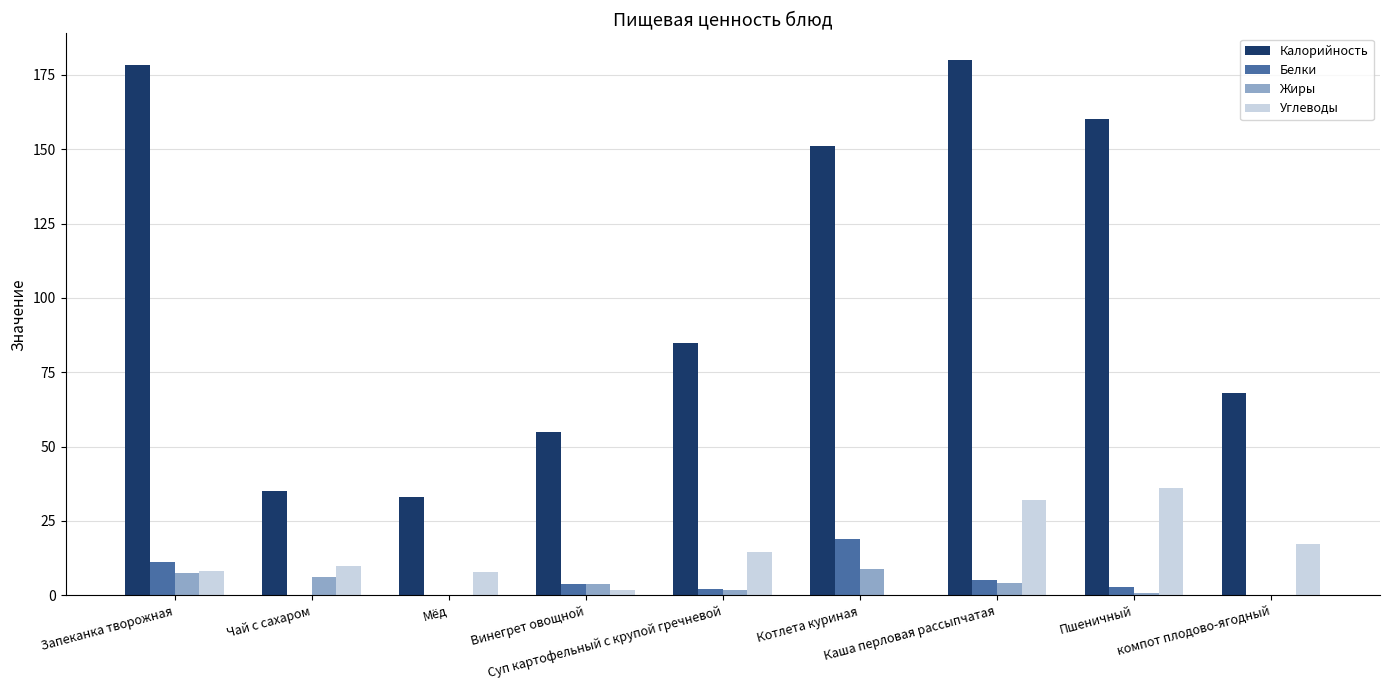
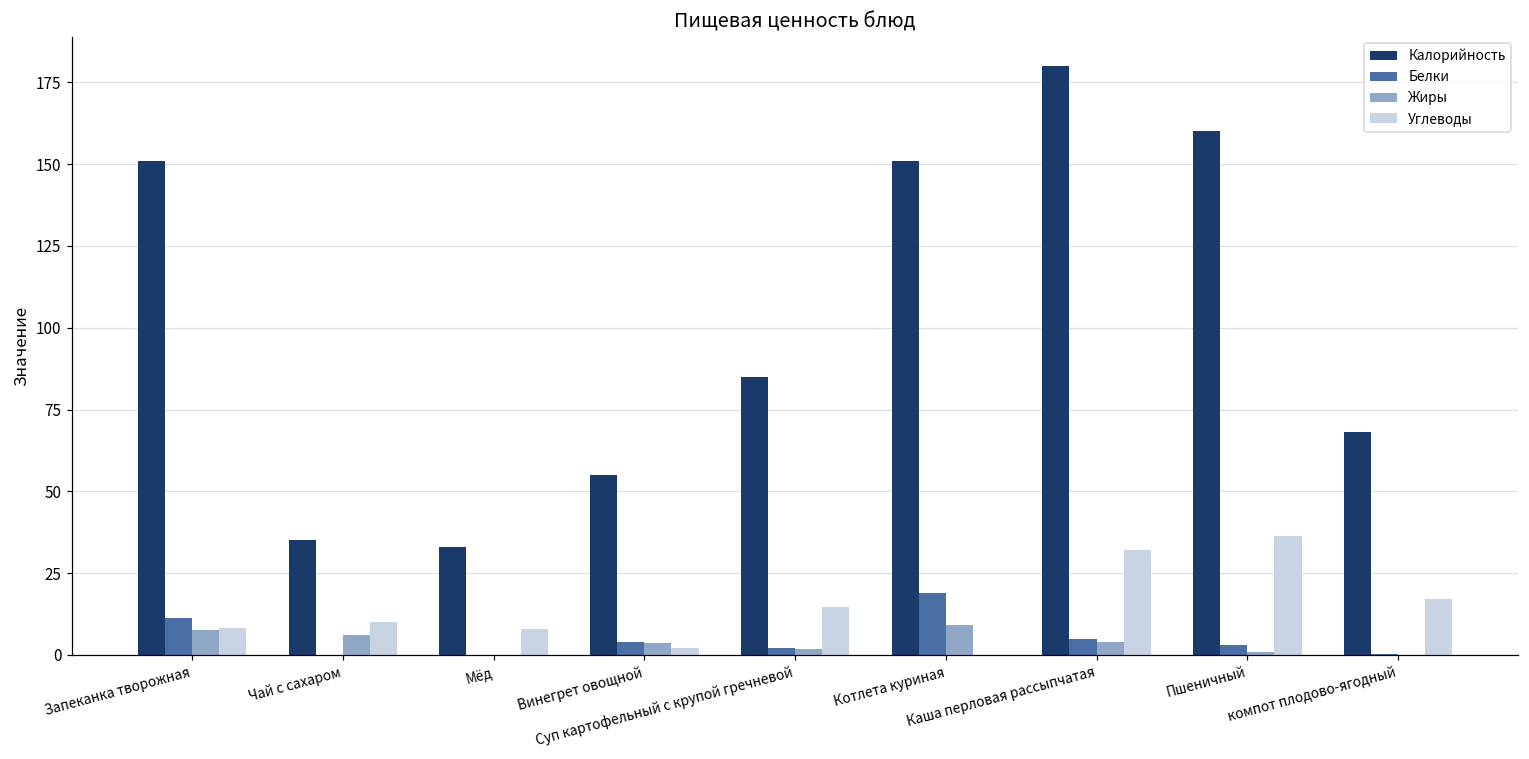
  {
    "Калорийность": {
-     "Запеканка творожная": 178,
+     "Запеканка творожная": 151,
      "Чай с сахаром": 35,
      "Мёд": 33,
      "Винегрет овощной": 55,
      "Суп картофельный с крупой гречневой": 85,
      "Котлета куриная": 151,
      "Каша перловая рассыпчатая": 180,
      "Пшеничный": 160,
      "компот плодово-ягодный": 68
    },
    "Белки": {
      "Запеканка творожная": 11,
      "Мёд": 0,
      "Винегрет овощной": 4,
      "Суп картофельный с крупой гречневой": 2,
      "Котлета куриная": 19,
      "Каша перловая рассыпчатая": 5,
      "Пшеничный": 3
    },
    "Жиры": {
      "Запеканка творожная": 8,
      "Чай с сахаром": 6,
      "Мёд": 0,
      "Винегрет овощной": 4,
      "Суп картофельный с крупой гречневой": 2,
      "Котлета куриная": 9,
      "Каша перловая рассыпчатая": 4
    },
    "Углеводы": {
      "Запеканка творожная": 8,
      "Чай с сахаром": 10,
      "Мёд": 8,
      "Винегрет овощной": 2,
      "Суп картофельный с крупой гречневой": 15,
      "Котлета куриная": 0,
      "Каша перловая рассыпчатая": 32,
      "Пшеничный": 36,
      "компот плодово-ягодный": 17
    }
  }
